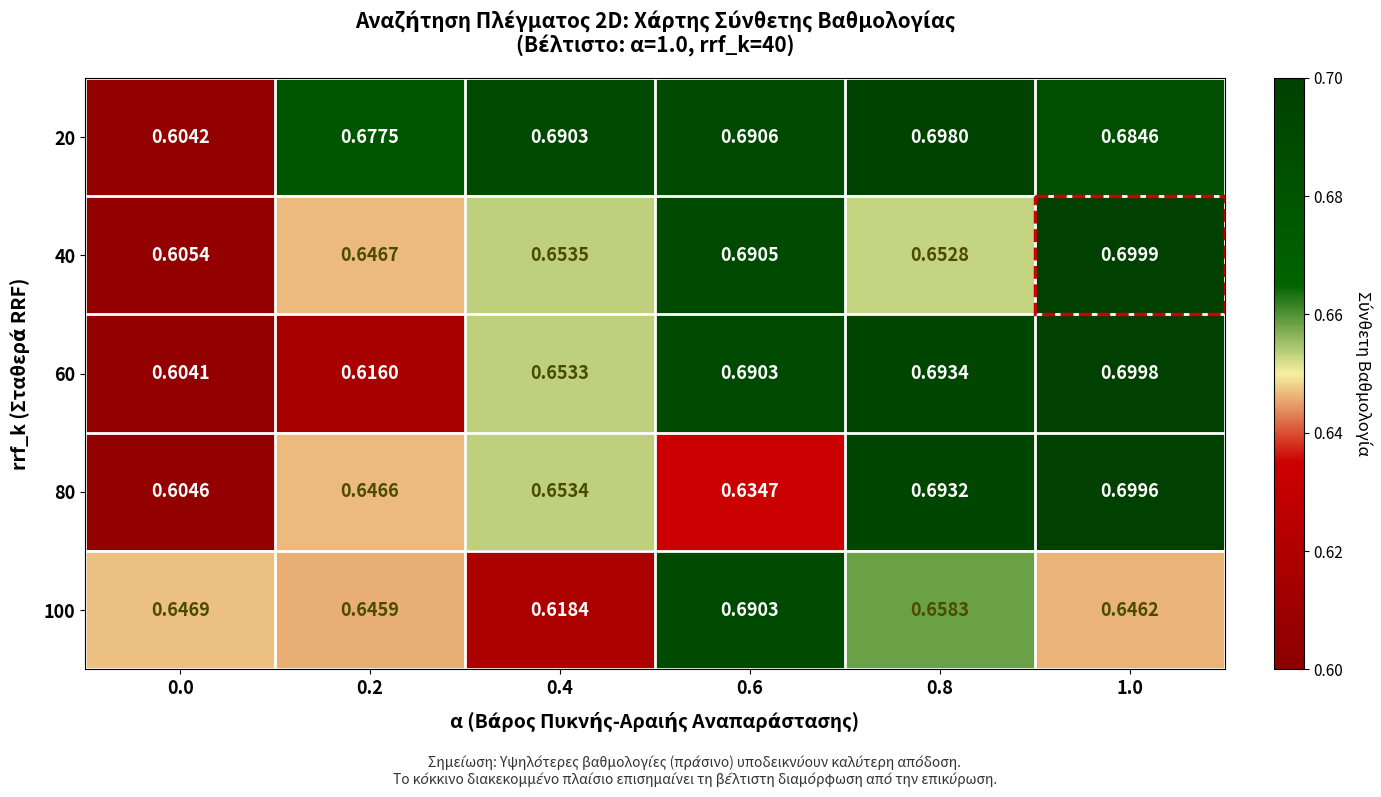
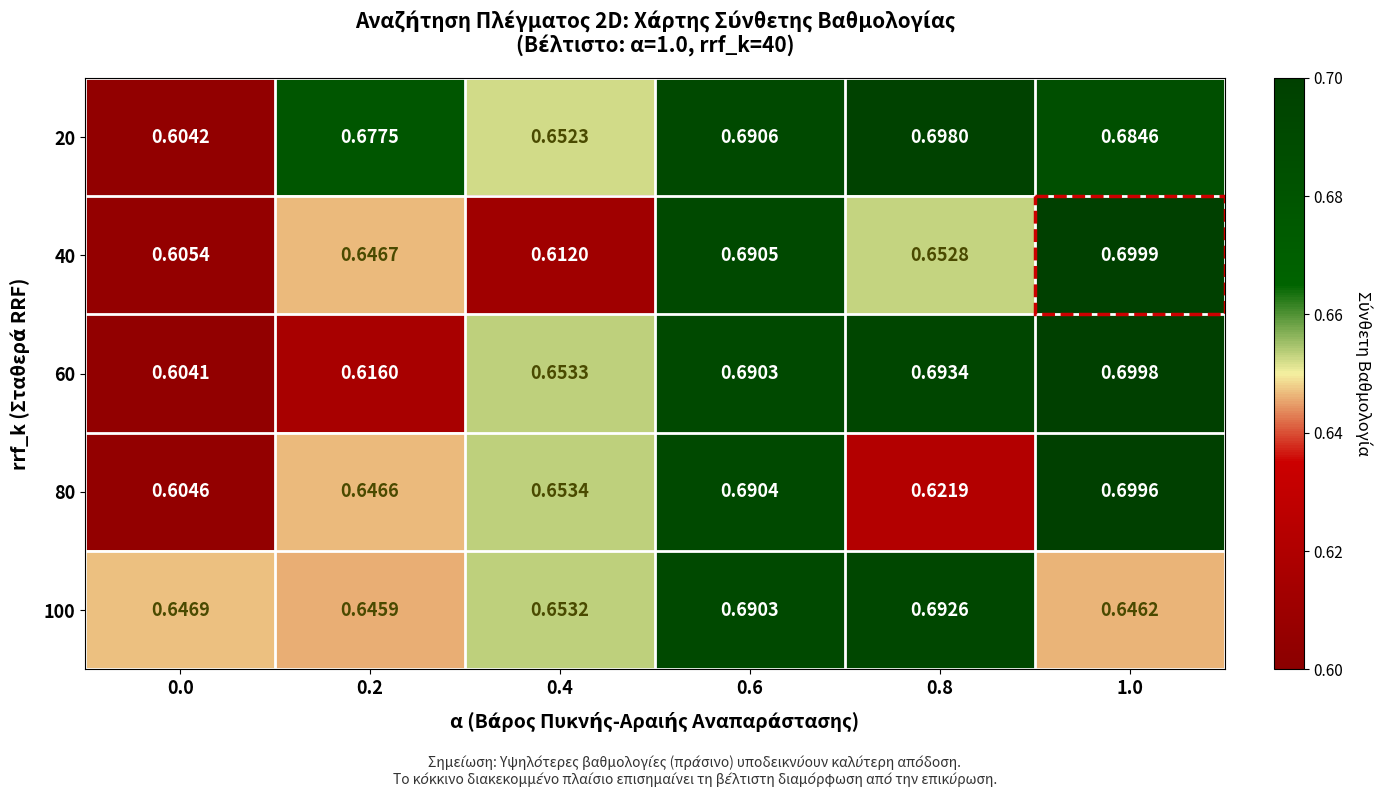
  {
    "20": {
      "0.0": 0.6042,
      "0.2": 0.6775,
-     "0.4": 0.6903,
+     "0.4": 0.6523,
      "0.6": 0.6906,
      "0.8": 0.6980,
      "1.0": 0.6846
    },
    "40": {
      "0.0": 0.6054,
      "0.2": 0.6467,
-     "0.4": 0.6535,
+     "0.4": 0.6120,
      "0.6": 0.6905,
      "0.8": 0.6528,
      "1.0": 0.6999
    },
    "60": {
      "0.0": 0.6041,
      "0.2": 0.6160,
      "0.4": 0.6533,
      "0.6": 0.6903,
      "0.8": 0.6934,
      "1.0": 0.6998
    },
    "80": {
      "0.0": 0.6046,
      "0.2": 0.6466,
      "0.4": 0.6534,
-     "0.6": 0.6347,
-     "0.8": 0.6932,
+     "0.6": 0.6904,
+     "0.8": 0.6219,
      "1.0": 0.6996
    },
    "100": {
      "0.0": 0.6469,
      "0.2": 0.6459,
-     "0.4": 0.6184,
+     "0.4": 0.6532,
      "0.6": 0.6903,
-     "0.8": 0.6583,
+     "0.8": 0.6926,
      "1.0": 0.6462
    }
  }
